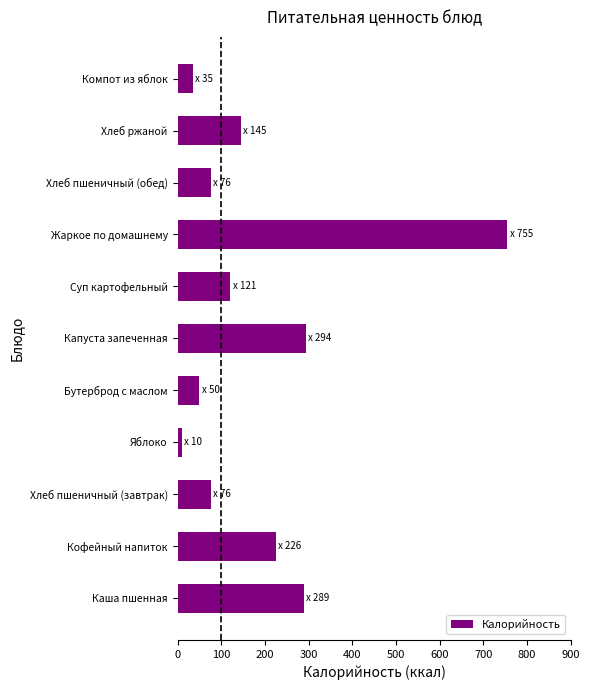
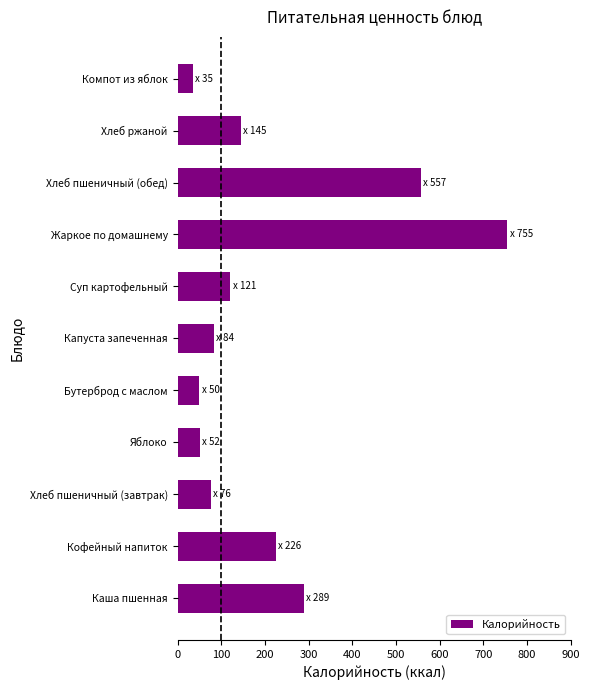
  {
    "Компот из яблок": 35,
    "Хлеб ржаной": 145,
-   "Хлеб пшеничный (обед)": 76,
+   "Хлеб пшеничный (обед)": 557,
    "Жаркое по домашнему": 755,
    "Суп картофельный": 121,
-   "Капуста запеченная": 294,
+   "Капуста запеченная": 84,
    "Бутерброд с маслом": 50,
-   "Яблоко": 10,
+   "Яблоко": 52,
    "Хлеб пшеничный (завтрак)": 76,
    "Кофейный напиток": 226,
    "Каша пшенная": 289
  }
